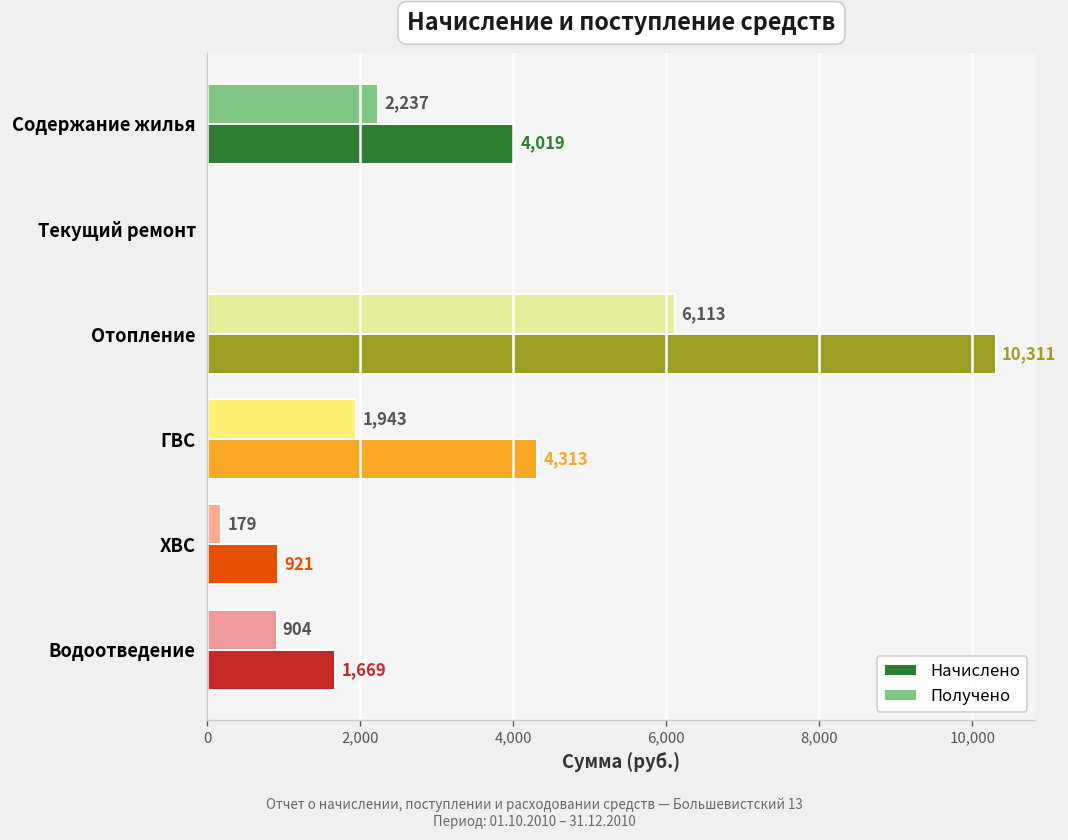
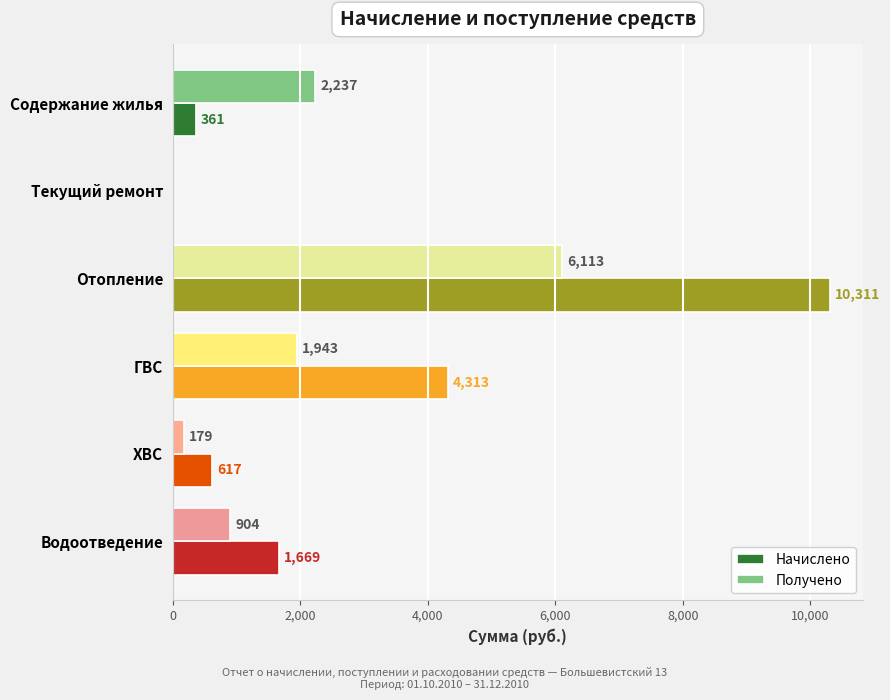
  {
    "Начислено": {
-     "Содержание жилья": "4,019",
+     "Содержание жилья": "361",
      "Отопление": "10,311",
      "ГВС": "4,313",
-     "ХВС": "921",
+     "ХВС": "617",
      "Водоотведение": "1,669"
    },
    "Получено": {
      "Содержание жилья": "2,237",
      "Отопление": "6,113",
      "ГВС": "1,943",
      "ХВС": "179",
      "Водоотведение": "904"
    }
  }
